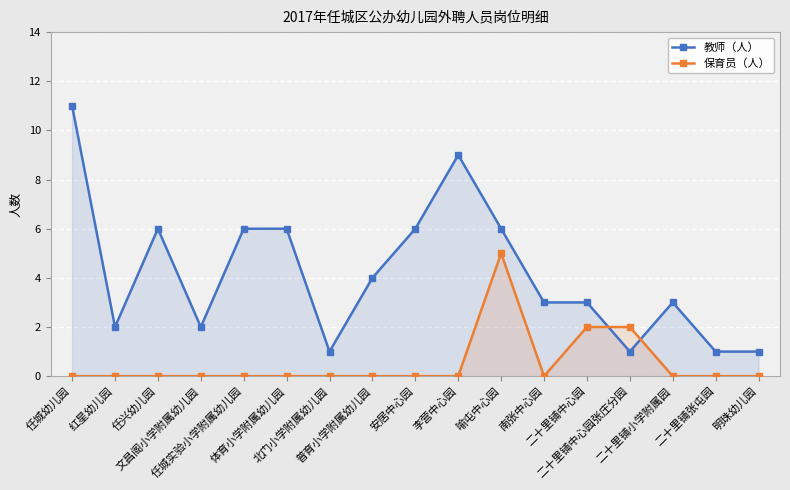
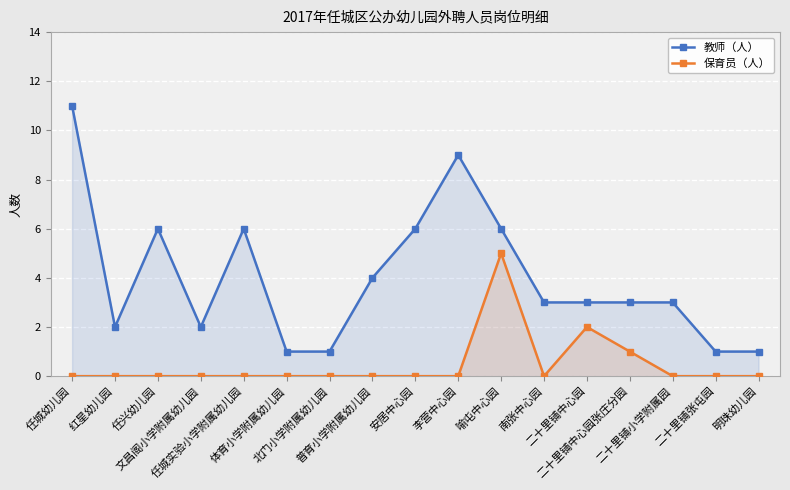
  {
    "教师（人）": {
      "任城幼儿园": 11,
      "红星幼儿园": 2,
      "任兴幼儿园": 6,
      "文昌阁小学附属幼儿园": 2,
      "任城实验小学附属幼儿园": 6,
-     "体育小学附属幼儿园": 6,
+     "体育小学附属幼儿园": 1,
      "北门小学附属幼儿园": 1,
      "普育小学附属幼儿园": 4,
      "安居中心园": 6,
      "李营中心园": 9,
      "喻屯中心园": 6,
      "南张中心园": 3,
      "二十里铺中心园": 3,
-     "二十里铺中心园张庄分园": 1,
+     "二十里铺中心园张庄分园": 3,
      "二十里铺小学附属园": 3,
      "二十里铺张屯园": 1,
      "明珠幼儿园": 1
    },
    "保育员（人）": {
      "任城幼儿园": 0,
      "红星幼儿园": 0,
      "任兴幼儿园": 0,
      "文昌阁小学附属幼儿园": 0,
      "任城实验小学附属幼儿园": 0,
      "体育小学附属幼儿园": 0,
      "北门小学附属幼儿园": 0,
      "普育小学附属幼儿园": 0,
      "安居中心园": 0,
      "李营中心园": 0,
      "喻屯中心园": 5,
      "南张中心园": 0,
      "二十里铺中心园": 2,
-     "二十里铺中心园张庄分园": 2,
+     "二十里铺中心园张庄分园": 1,
      "二十里铺小学附属园": 0,
      "二十里铺张屯园": 0,
      "明珠幼儿园": 0
    }
  }
